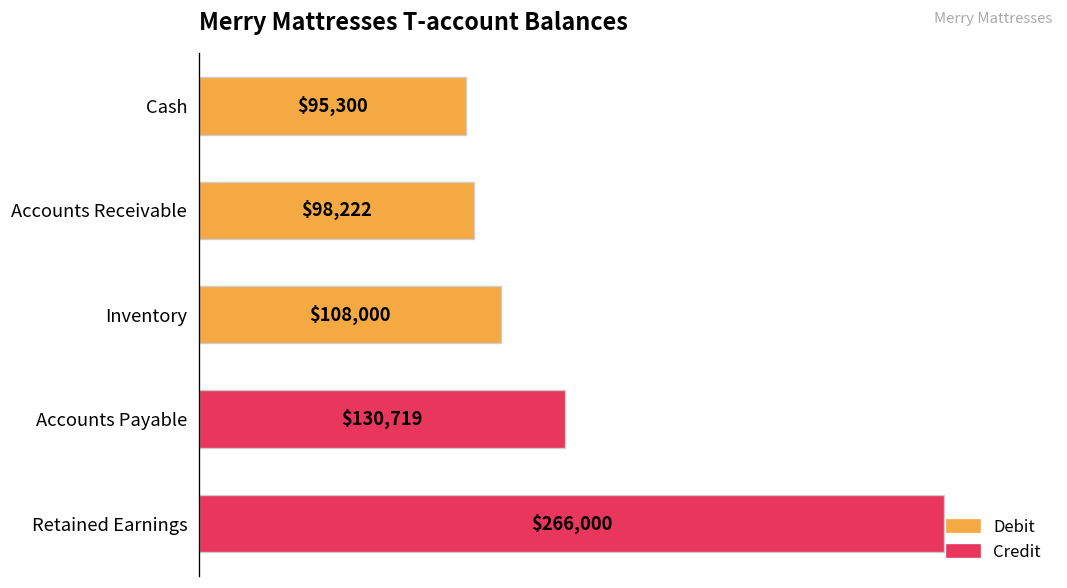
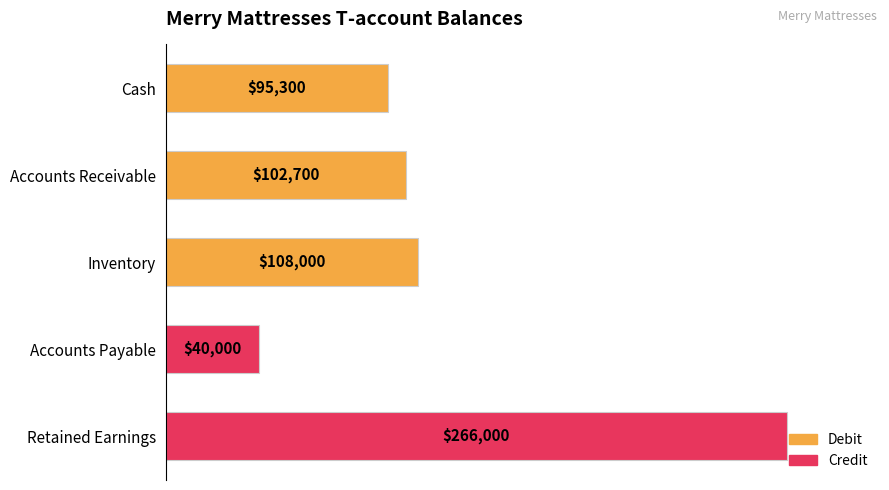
  {
    "Cash": "$95,300",
-   "Accounts Receivable": "$98,222",
+   "Accounts Receivable": "$102,700",
    "Inventory": "$108,000",
-   "Accounts Payable": "$130,719",
+   "Accounts Payable": "$40,000",
    "Retained Earnings": "$266,000"
  }
